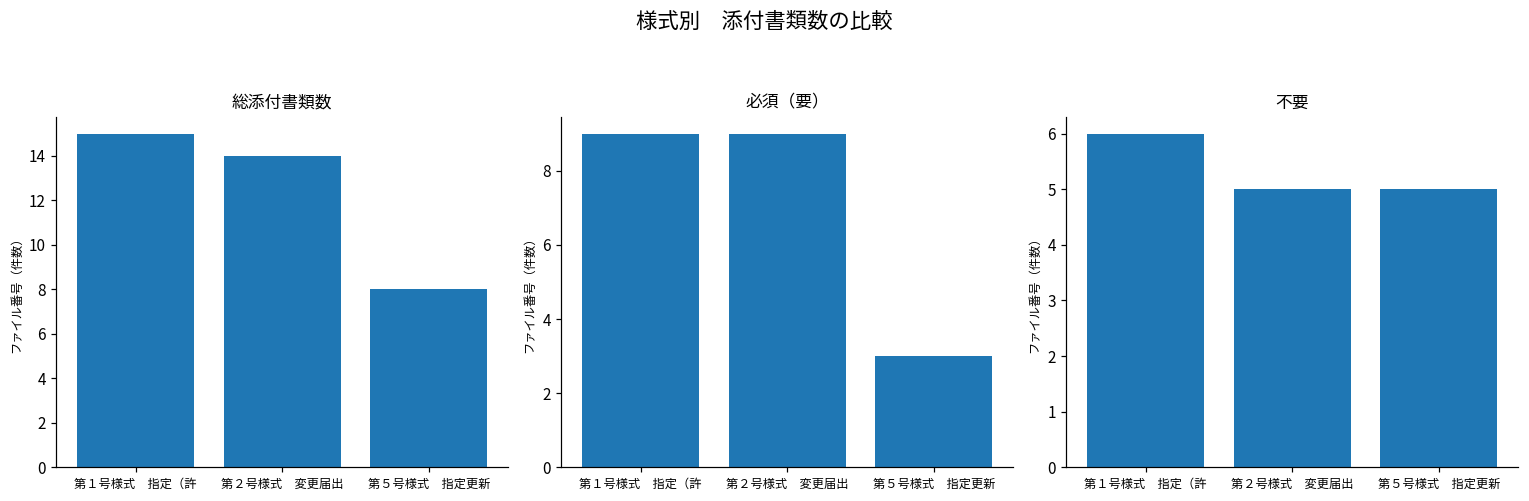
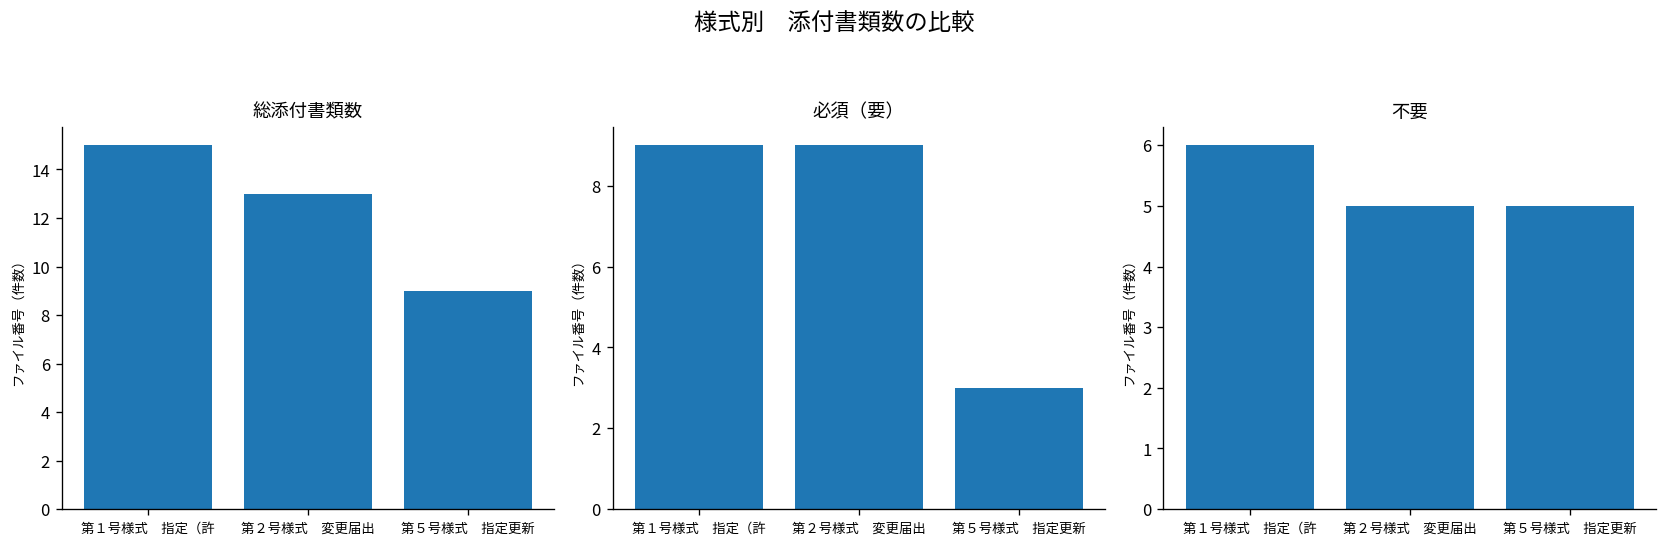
  {
    "総添付書類数": {
      "第１号様式 指定（許": 15,
-     "第２号様式 変更届出": 14,
-     "第５号様式 指定更新": 8
+     "第２号様式 変更届出": 13,
+     "第５号様式 指定更新": 9
    },
    "必須（要）": {
      "第１号様式 指定（許": 9.0,
      "第２号様式 変更届出": 9.0,
      "第５号様式 指定更新": 3.0
    },
    "不要": {
      "第１号様式 指定（許": 6.0,
      "第２号様式 変更届出": 5.0,
      "第５号様式 指定更新": 5.0
    }
  }
